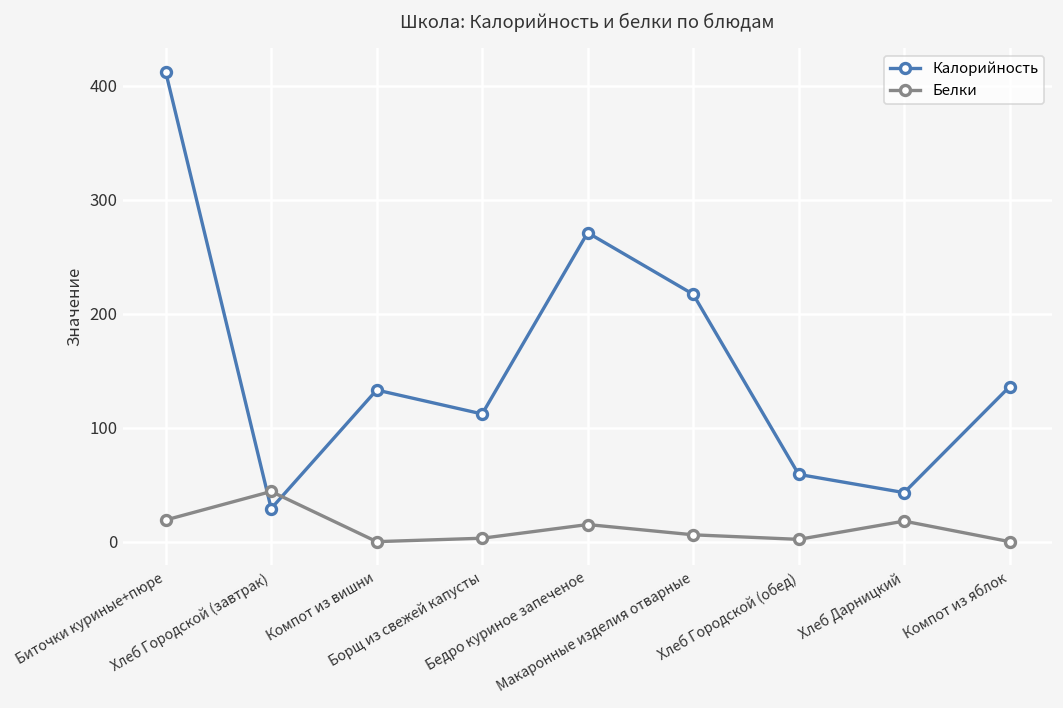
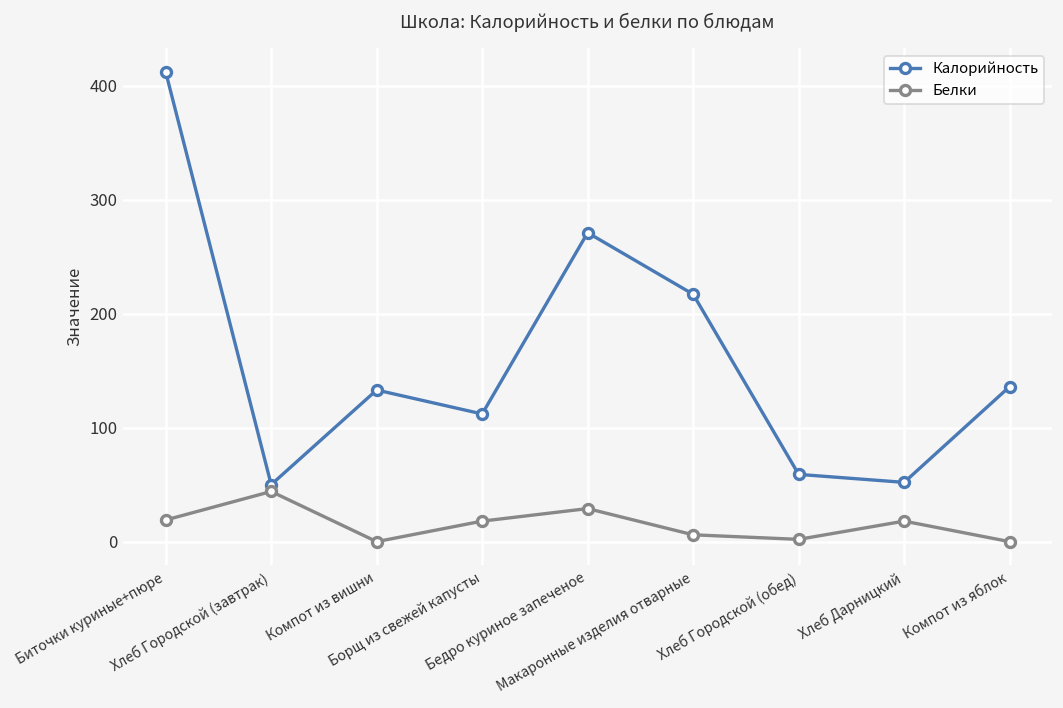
  {
    "Калорийность": {
      "Биточки куриные+пюре": 410,
-     "Хлеб Городской (завтрак)": 30,
+     "Хлеб Городской (завтрак)": 50,
      "Компот из вишни": 130,
      "Борщ из свежей капусты": 110,
      "Бедро куриное запеченое": 270,
      "Макаронные изделия отварные": 220,
      "Хлеб Городской (обед)": 60,
-     "Хлеб Дарницкий": 40,
+     "Хлеб Дарницкий": 50,
      "Компот из яблок": 140
    },
    "Белки": {
      "Биточки куриные+пюре": 20,
      "Хлеб Городской (завтрак)": 40,
      "Компот из вишни": 0,
-     "Борщ из свежей капусты": 0,
-     "Бедро куриное запеченое": 20,
+     "Борщ из свежей капусты": 20,
+     "Бедро куриное запеченое": 30,
      "Макаронные изделия отварные": 10,
      "Хлеб Городской (обед)": 0,
      "Хлеб Дарницкий": 20,
      "Компот из яблок": 0
    }
  }
